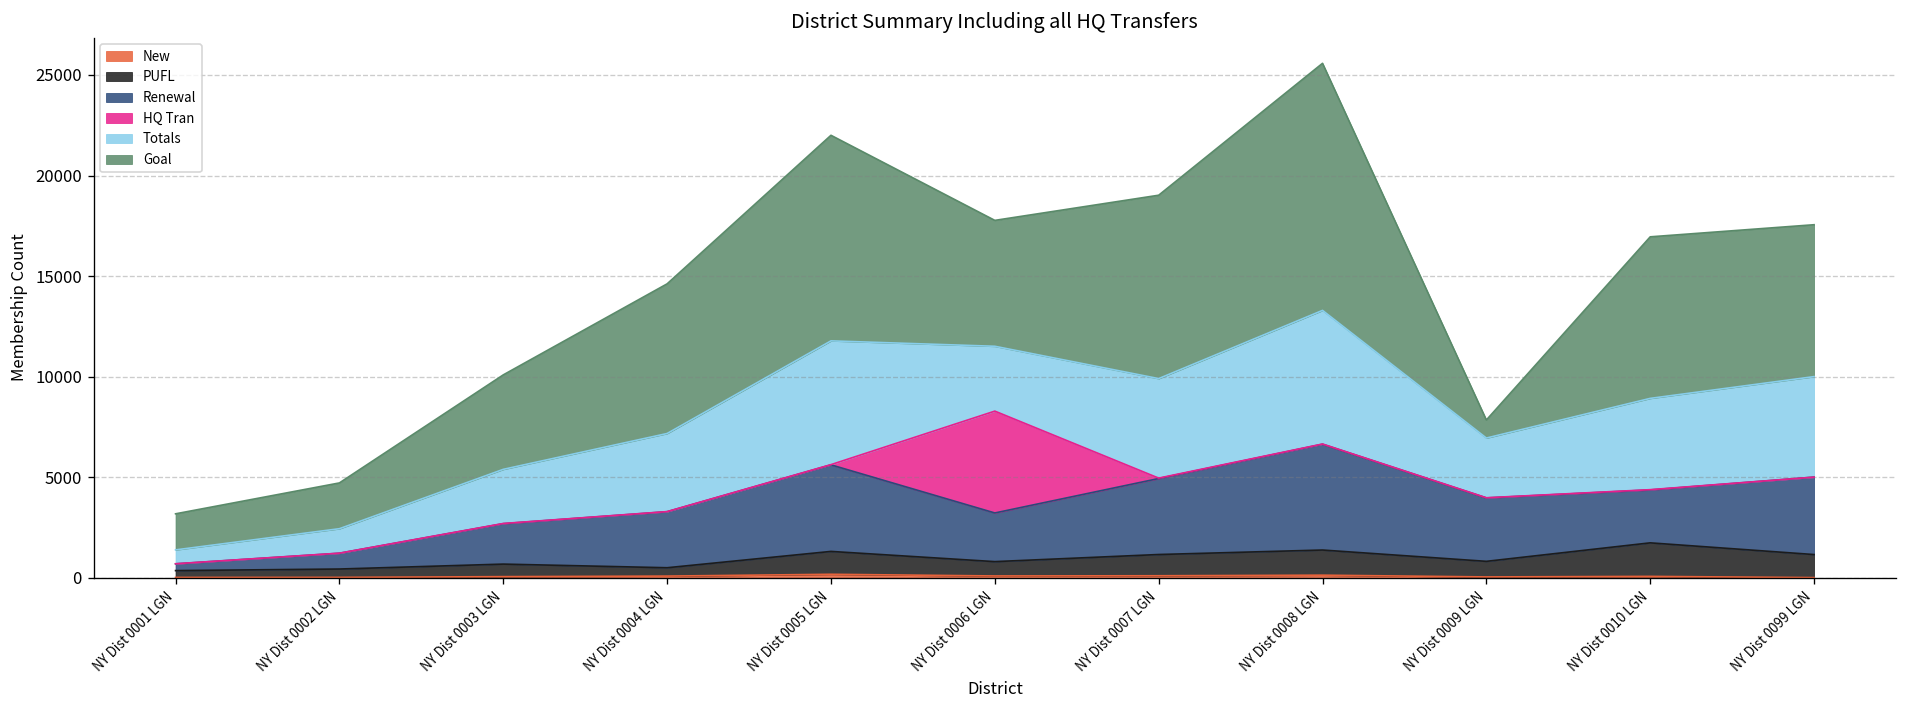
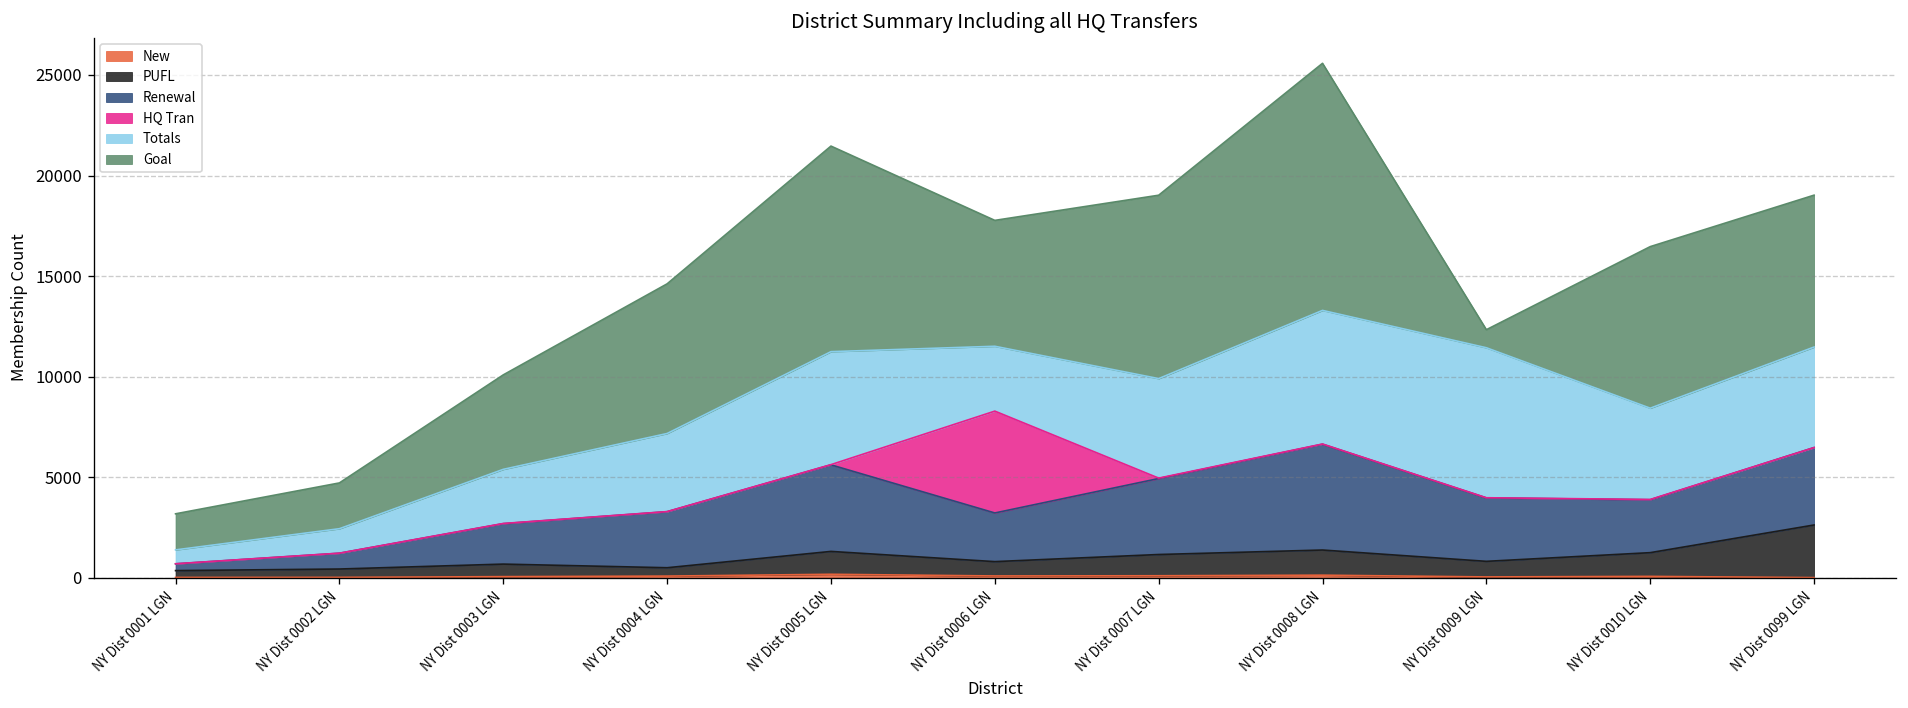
  {
    "New": {
      "NY Dist 0001 LGN": 0,
      "NY Dist 0002 LGN": 0,
      "NY Dist 0003 LGN": 0,
      "NY Dist 0004 LGN": 100,
      "NY Dist 0005 LGN": 200,
      "NY Dist 0006 LGN": 100,
      "NY Dist 0007 LGN": 100,
      "NY Dist 0008 LGN": 100,
      "NY Dist 0009 LGN": 0,
      "NY Dist 0010 LGN": 100,
      "NY Dist 0099 LGN": 0
    },
    "PUFL": {
      "NY Dist 0001 LGN": 300,
      "NY Dist 0002 LGN": 400,
      "NY Dist 0003 LGN": 600,
      "NY Dist 0004 LGN": 400,
      "NY Dist 0005 LGN": 1100,
      "NY Dist 0006 LGN": 700,
      "NY Dist 0007 LGN": 1100,
      "NY Dist 0008 LGN": 1300,
      "NY Dist 0009 LGN": 800,
-     "NY Dist 0010 LGN": 1700,
-     "NY Dist 0099 LGN": 1100
+     "NY Dist 0010 LGN": 1200,
+     "NY Dist 0099 LGN": 2600
    },
    "Renewal": {
      "NY Dist 0006 LGN": 2400
    },
    "HQ Tran": {
      "NY Dist 0006 LGN": 5100
    },
    "Totals": {
      "NY Dist 0001 LGN": 700,
      "NY Dist 0002 LGN": 1200,
      "NY Dist 0003 LGN": 2700,
      "NY Dist 0004 LGN": 3900,
-     "NY Dist 0005 LGN": 6200,
+     "NY Dist 0005 LGN": 5600,
      "NY Dist 0006 LGN": 3200,
      "NY Dist 0007 LGN": 4900,
      "NY Dist 0008 LGN": 6600,
-     "NY Dist 0009 LGN": 3000,
+     "NY Dist 0009 LGN": 7500,
      "NY Dist 0010 LGN": 4500,
      "NY Dist 0099 LGN": 5000
    },
    "Goal": {
      "NY Dist 0001 LGN": 1800,
      "NY Dist 0002 LGN": 2300,
      "NY Dist 0003 LGN": 4700,
      "NY Dist 0004 LGN": 7400,
      "NY Dist 0005 LGN": 10200,
      "NY Dist 0006 LGN": 6300,
      "NY Dist 0007 LGN": 9100,
      "NY Dist 0008 LGN": 12300,
      "NY Dist 0009 LGN": 900,
      "NY Dist 0010 LGN": 8000,
      "NY Dist 0099 LGN": 7600
    }
  }
